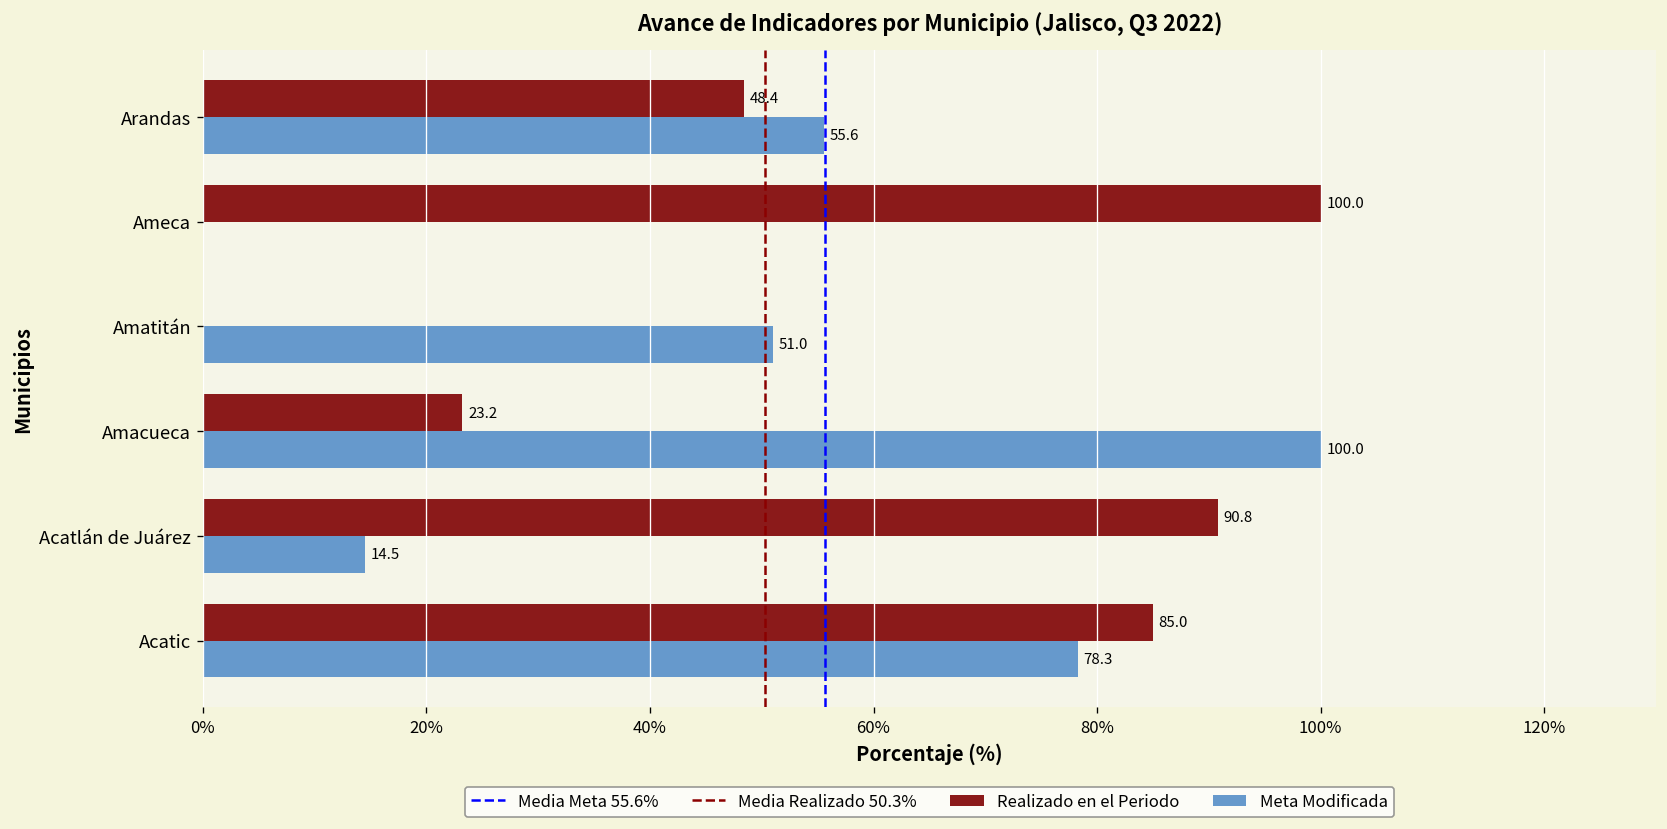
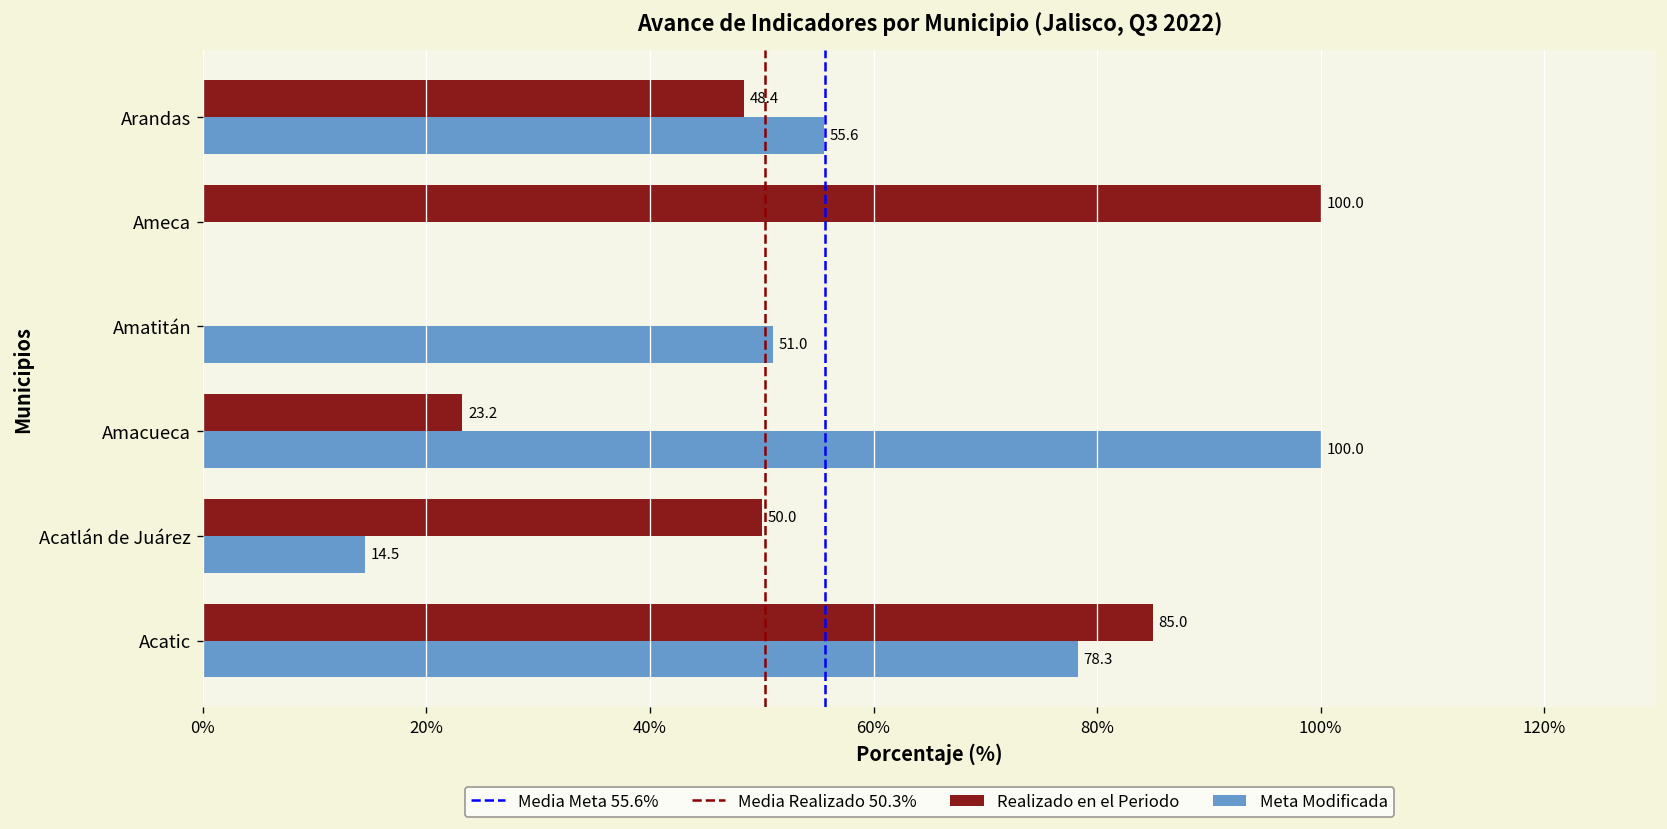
  {
    "Realizado en el Periodo": {
      "Arandas": 48.4,
      "Ameca": 100.0,
      "Amacueca": 23.2,
-     "Acatlán de Juárez": 90.8,
+     "Acatlán de Juárez": 50.0,
      "Acatic": 85.0
    },
    "Meta Modificada": {
      "Arandas": 55.6,
      "Amatitán": 51.0,
      "Amacueca": 100.0,
      "Acatlán de Juárez": 14.5,
      "Acatic": 78.3
    }
  }
